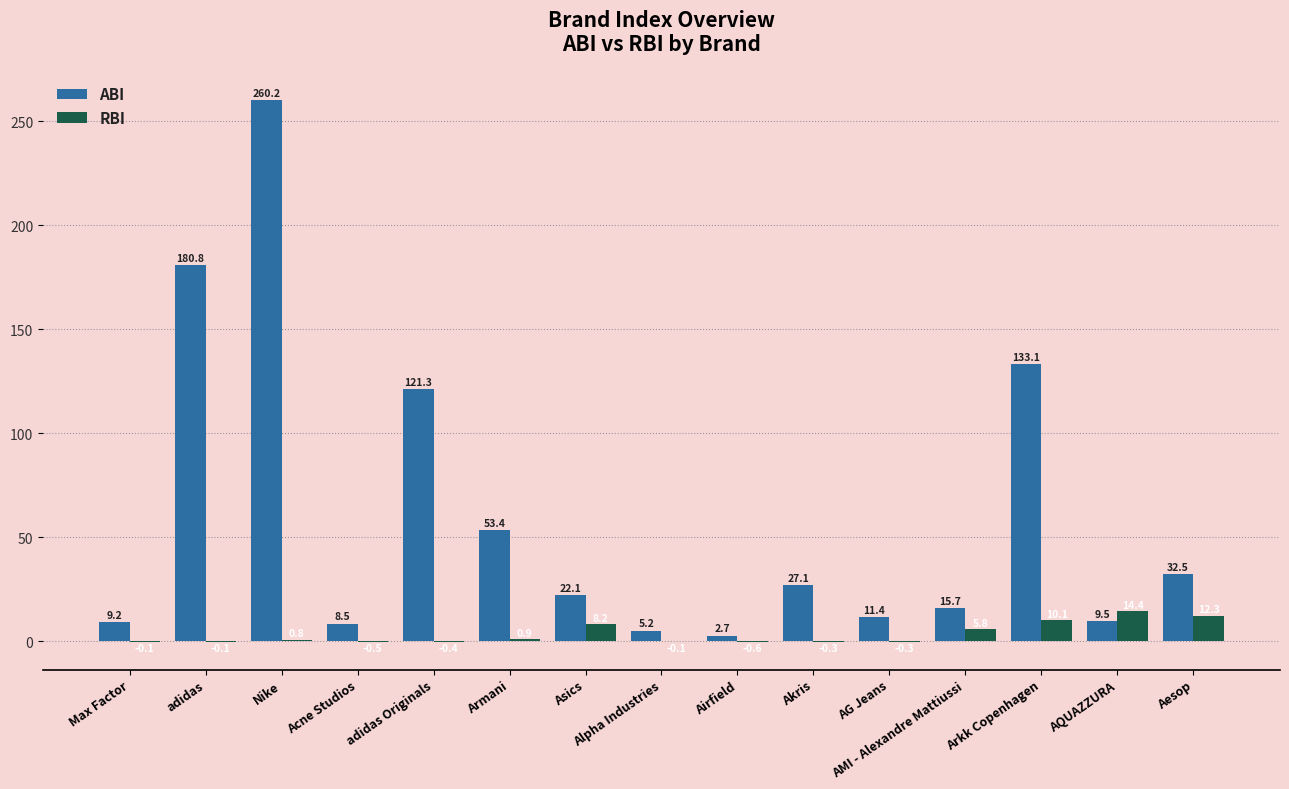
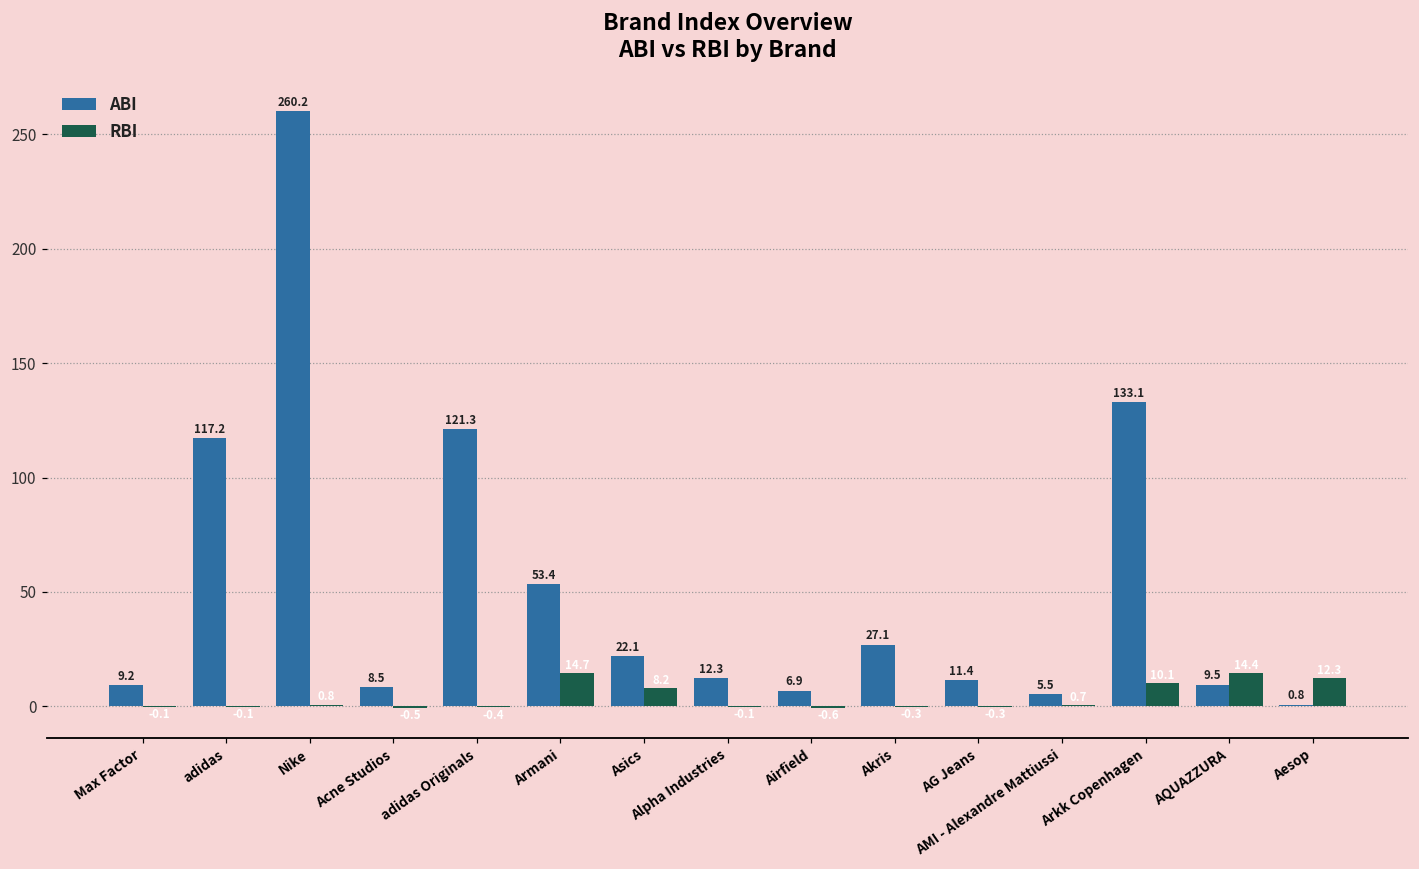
  {
    "ABI": {
      "Max Factor": 9.2,
-     "adidas": 180.8,
+     "adidas": 117.2,
      "Nike": 260.2,
      "Acne Studios": 8.5,
      "adidas Originals": 121.3,
      "Armani": 53.4,
      "Asics": 22.1,
-     "Alpha Industries": 5.2,
-     "Airfield": 2.7,
+     "Alpha Industries": 12.3,
+     "Airfield": 6.9,
      "Akris": 27.1,
      "AG Jeans": 11.4,
-     "AMI - Alexandre Mattiussi": 15.7,
+     "AMI - Alexandre Mattiussi": 5.5,
      "Arkk Copenhagen": 133.1,
      "AQUAZZURA": 9.5,
-     "Aesop": 32.5
+     "Aesop": 0.8
    },
    "RBI": {
-     "Armani": 1,
+     "Armani": 15,
      "Asics": 8,
-     "AMI - Alexandre Mattiussi": 6,
+     "AMI - Alexandre Mattiussi": 1,
      "Arkk Copenhagen": 10,
      "AQUAZZURA": 14,
      "Aesop": 12
    }
  }
